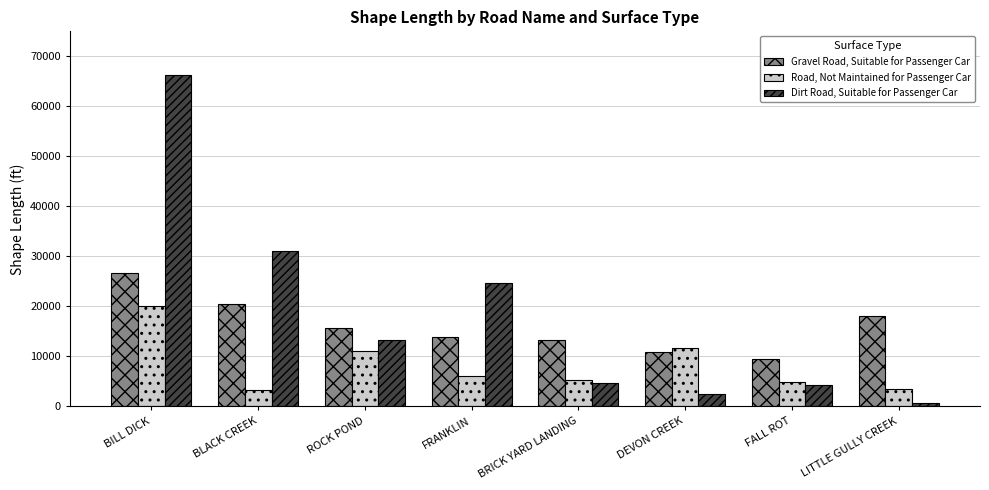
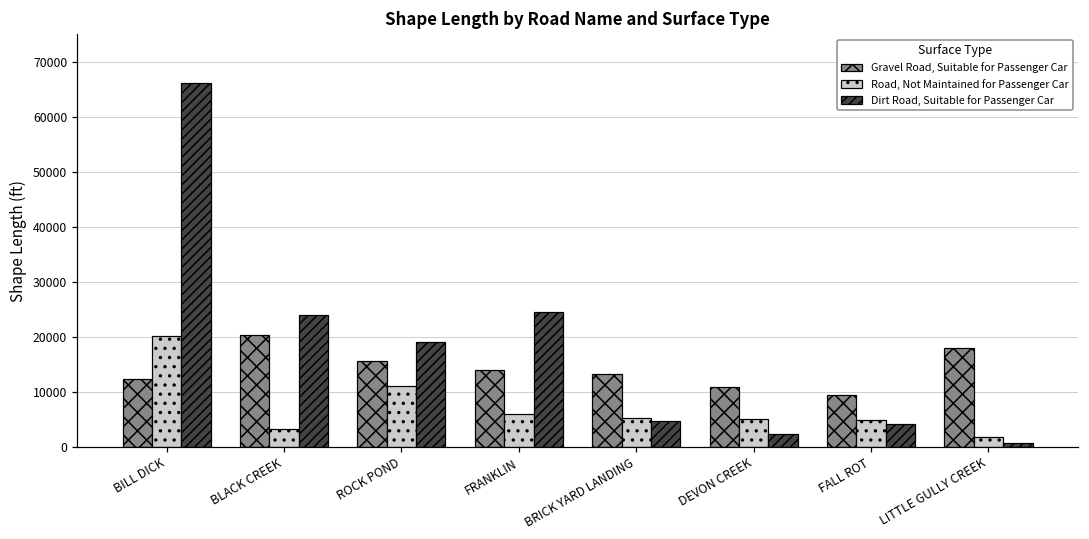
  {
    "Gravel Road, Suitable for Passenger Car": {
-     "BILL DICK": 27000,
+     "BILL DICK": 12000,
      "BLACK CREEK": 20000,
      "ROCK POND": 16000,
      "FRANKLIN": 14000,
      "BRICK YARD LANDING": 13000,
      "DEVON CREEK": 11000,
      "FALL ROT": 10000,
      "LITTLE GULLY CREEK": 18000
    },
    "Road, Not Maintained for Passenger Car": {
      "BILL DICK": 20000,
      "BLACK CREEK": 3000,
      "ROCK POND": 11000,
      "FRANKLIN": 6000,
      "BRICK YARD LANDING": 5000,
-     "DEVON CREEK": 12000,
+     "DEVON CREEK": 5000,
      "FALL ROT": 5000,
-     "LITTLE GULLY CREEK": 4000
+     "LITTLE GULLY CREEK": 2000
    },
    "Dirt Road, Suitable for Passenger Car": {
      "BILL DICK": 66000,
-     "BLACK CREEK": 31000,
-     "ROCK POND": 13000,
+     "BLACK CREEK": 24000,
+     "ROCK POND": 19000,
      "FRANKLIN": 25000,
      "BRICK YARD LANDING": 5000,
      "DEVON CREEK": 2000,
      "FALL ROT": 4000,
      "LITTLE GULLY CREEK": 1000
    }
  }
